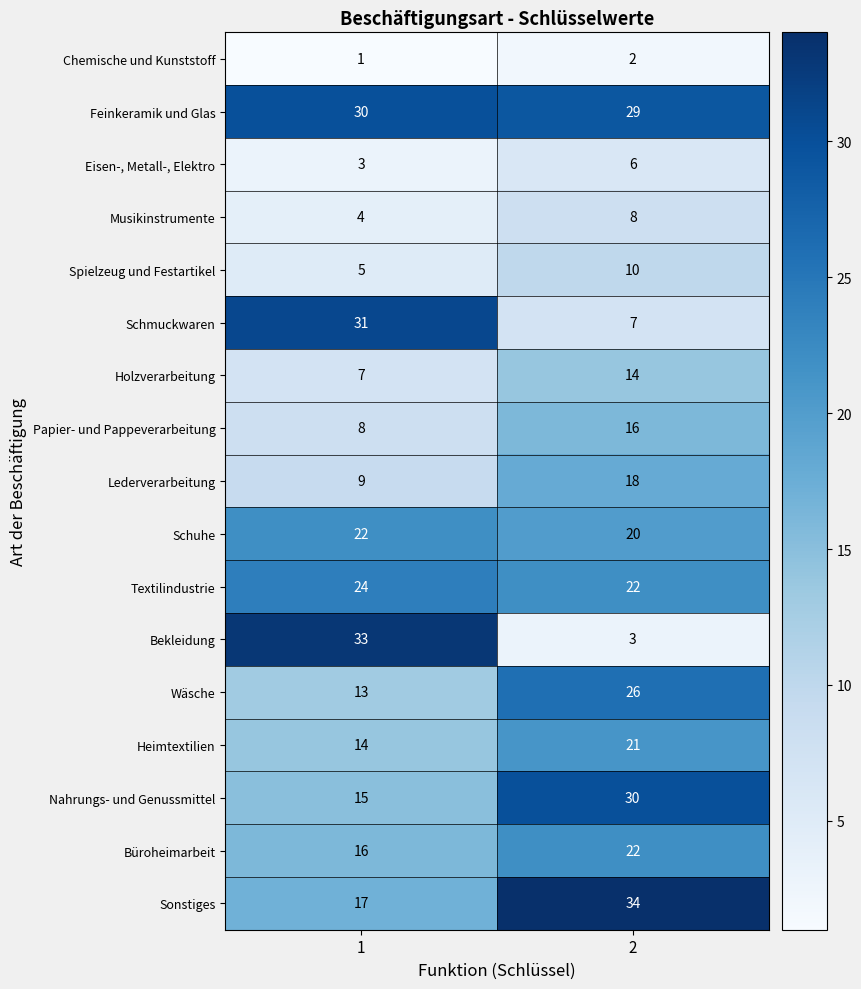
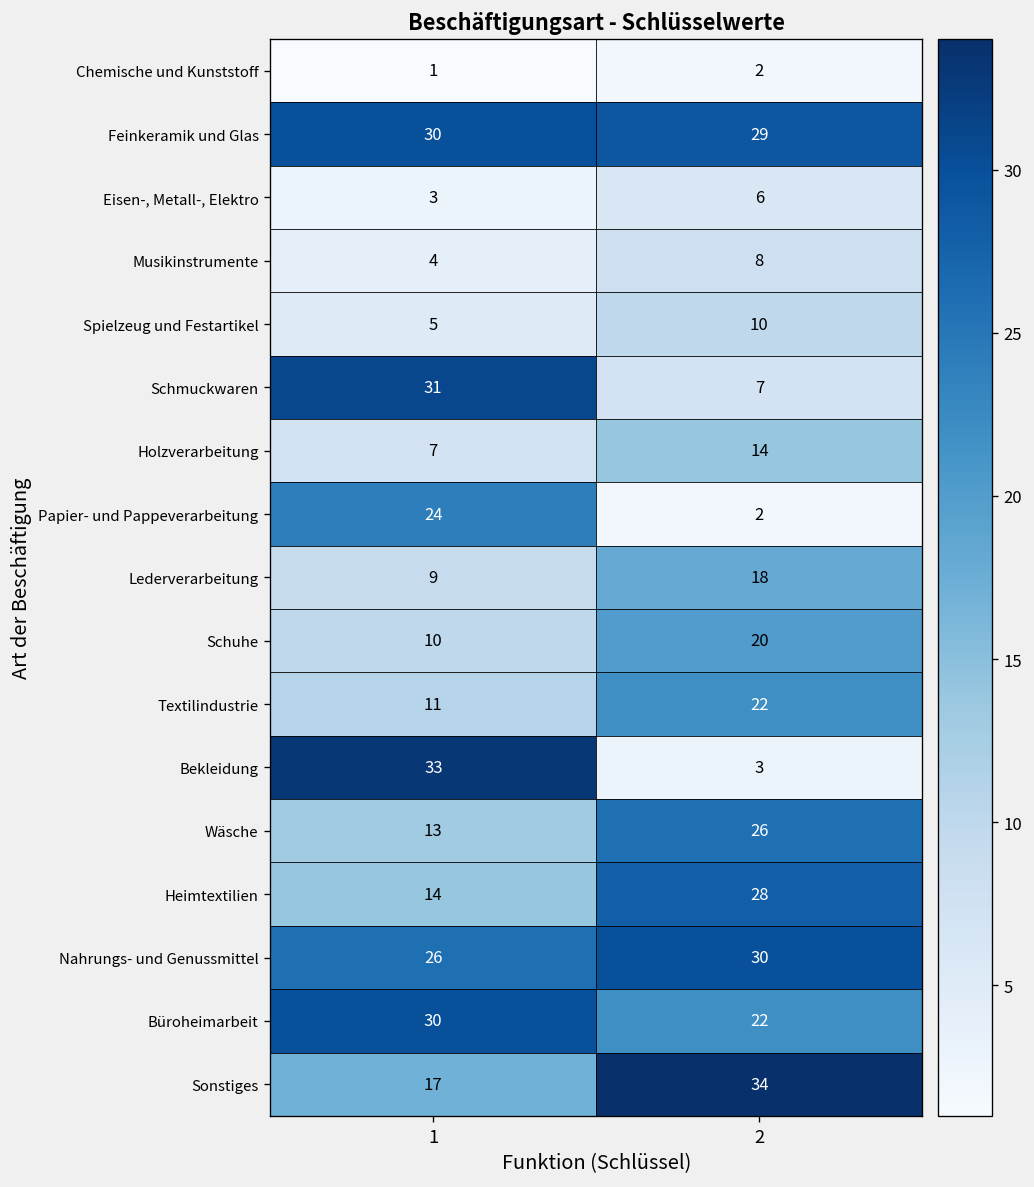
  {
    "Chemische und Kunststoff": {
      "1": 1,
      "2": 2
    },
    "Feinkeramik und Glas": {
      "1": 30,
      "2": 29
    },
    "Eisen-, Metall-, Elektro": {
      "1": 3,
      "2": 6
    },
    "Musikinstrumente": {
      "1": 4,
      "2": 8
    },
    "Spielzeug und Festartikel": {
      "1": 5,
      "2": 10
    },
    "Schmuckwaren": {
      "1": 31,
      "2": 7
    },
    "Holzverarbeitung": {
      "1": 7,
      "2": 14
    },
    "Papier- und Pappeverarbeitung": {
-     "1": 8,
-     "2": 16
+     "1": 24,
+     "2": 2
    },
    "Lederverarbeitung": {
      "1": 9,
      "2": 18
    },
    "Schuhe": {
-     "1": 22,
+     "1": 10,
      "2": 20
    },
    "Textilindustrie": {
-     "1": 24,
+     "1": 11,
      "2": 22
    },
    "Bekleidung": {
      "1": 33,
      "2": 3
    },
    "Wäsche": {
      "1": 13,
      "2": 26
    },
    "Heimtextilien": {
      "1": 14,
-     "2": 21
+     "2": 28
    },
    "Nahrungs- und Genussmittel": {
-     "1": 15,
+     "1": 26,
      "2": 30
    },
    "Büroheimarbeit": {
-     "1": 16,
+     "1": 30,
      "2": 22
    },
    "Sonstiges": {
      "1": 17,
      "2": 34
    }
  }
